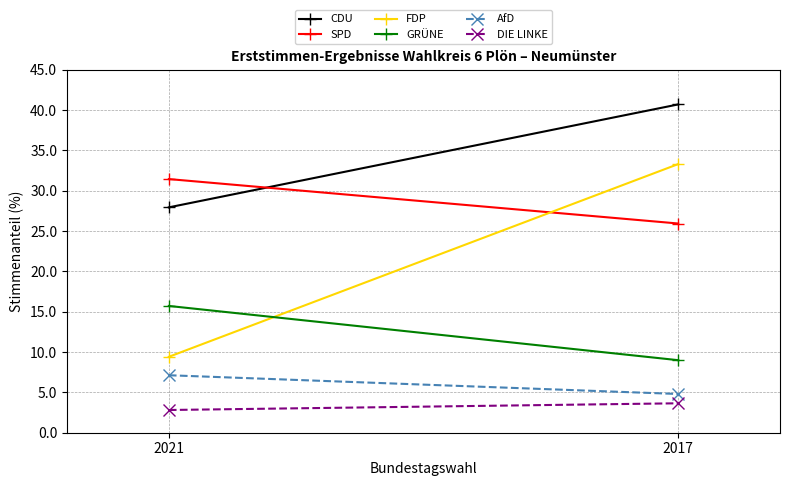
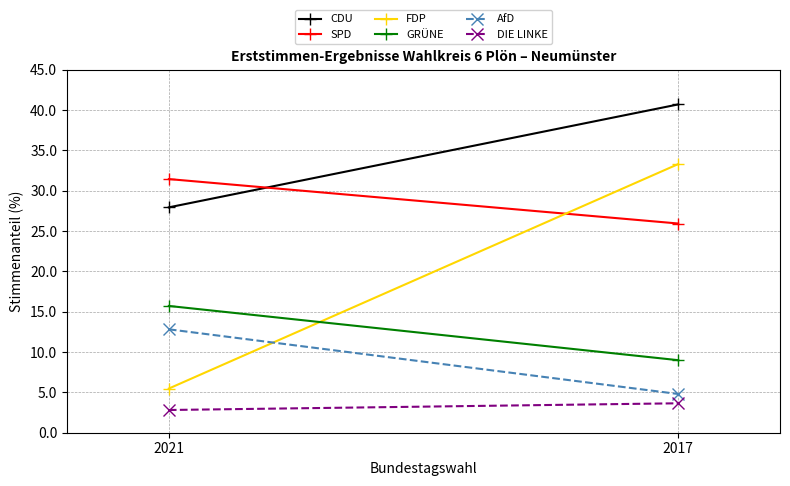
  {
    "CDU": {
      "2021": 28,
      "2017": 41
    },
    "SPD": {
      "2021": 31,
      "2017": 26
    },
    "FDP": {
-     "2021": 9,
+     "2021": 5,
      "2017": 33
    },
    "GRÜNE": {
      "2021": 16,
      "2017": 9
    },
    "AfD": {
-     "2021": 7,
+     "2021": 13,
      "2017": 5
    },
    "DIE LINKE": {
      "2021": 3,
      "2017": 4
    }
  }
